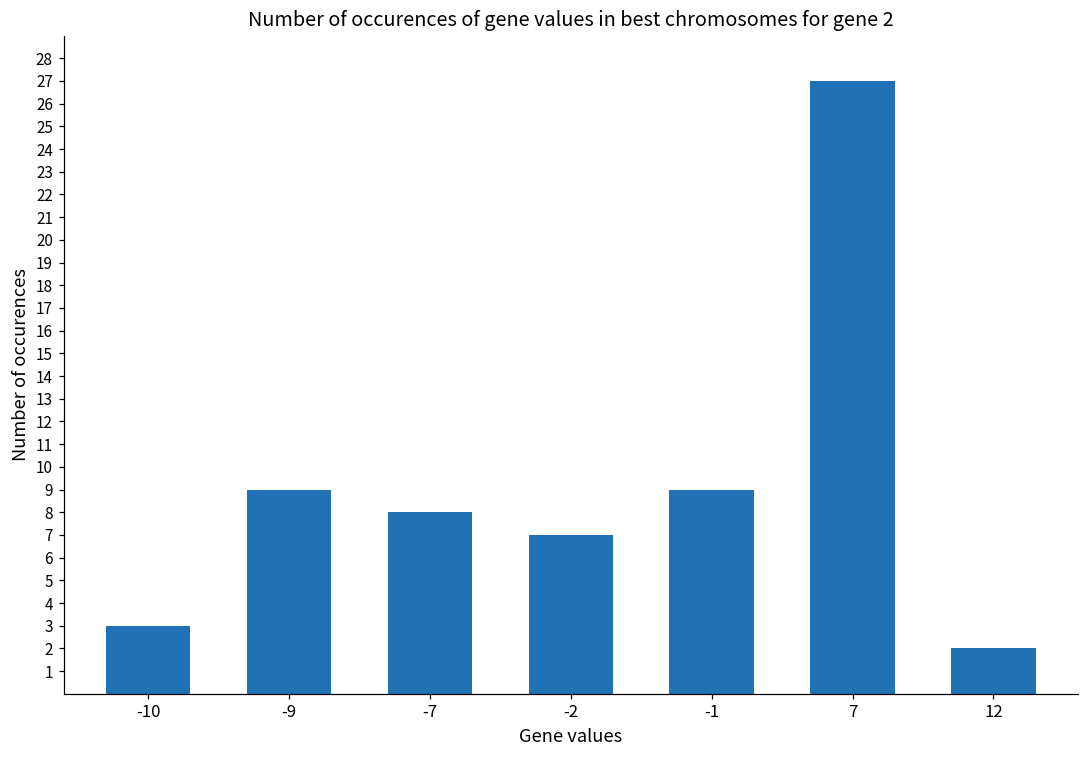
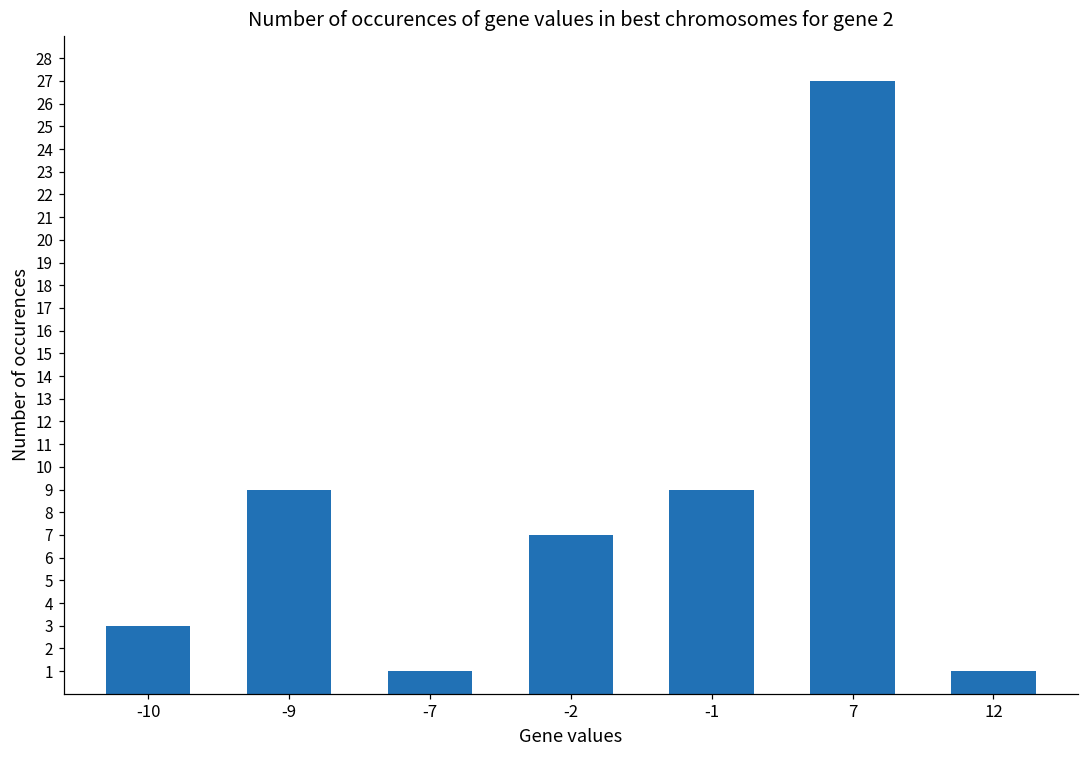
  {
    "-10": 3,
    "-9": 9,
-   "-7": 8,
+   "-7": 1,
    "-2": 7,
    "-1": 9,
    "7": 27,
-   "12": 2
+   "12": 1
  }
